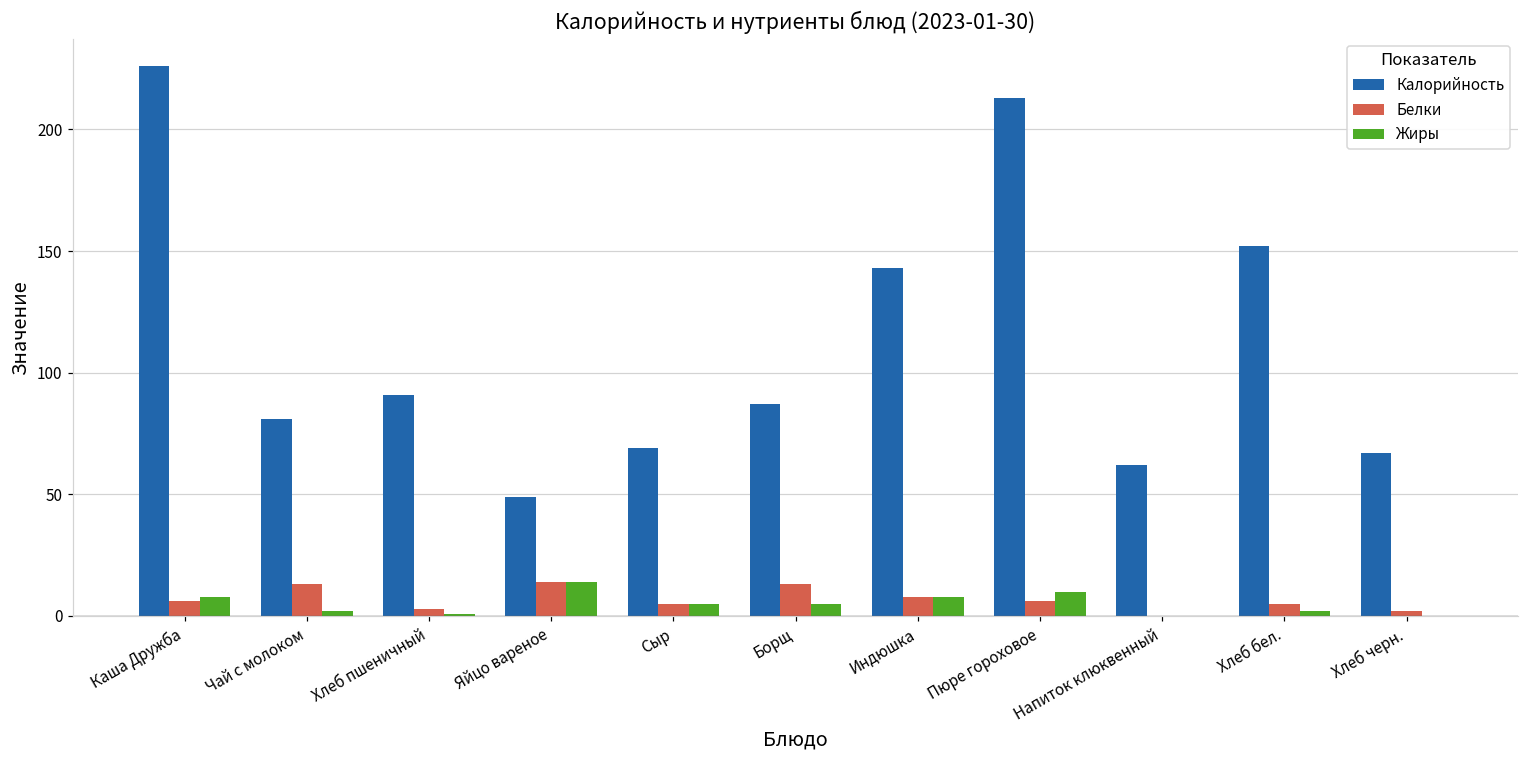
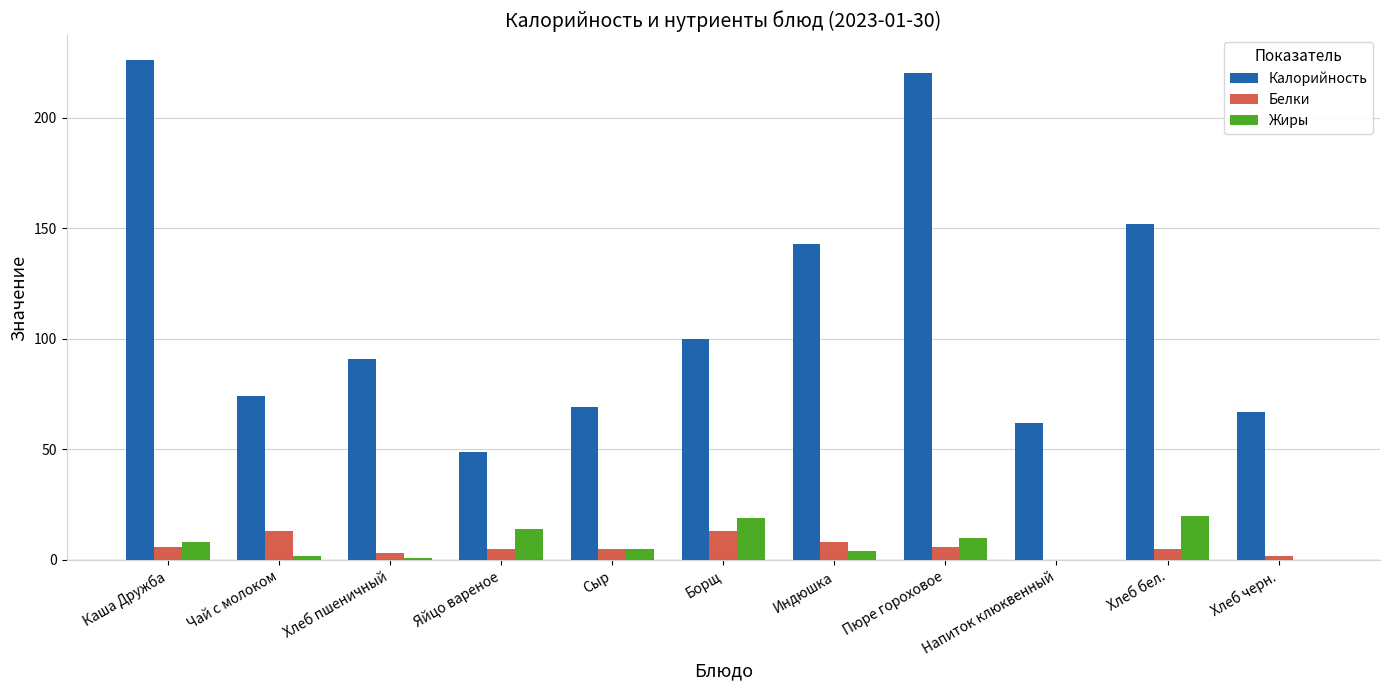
  {
    "Калорийность": {
      "Каша Дружба": 226,
-     "Чай с молоком": 81,
+     "Чай с молоком": 74,
      "Хлеб пшеничный": 91,
      "Яйцо вареное": 49,
      "Сыр": 69,
-     "Борщ": 87,
+     "Борщ": 100,
      "Индюшка": 143,
-     "Пюре гороховое": 213,
+     "Пюре гороховое": 220,
      "Напиток клюквенный": 62,
      "Хлеб бел.": 152,
      "Хлеб черн.": 67
    },
    "Белки": {
      "Каша Дружба": 6,
      "Чай с молоком": 13,
      "Хлеб пшеничный": 3,
-     "Яйцо вареное": 14,
+     "Яйцо вареное": 5,
      "Сыр": 5,
      "Борщ": 13,
      "Индюшка": 8,
      "Пюре гороховое": 6,
      "Напиток клюквенный": 0,
      "Хлеб бел.": 5,
      "Хлеб черн.": 2
    },
    "Жиры": {
      "Каша Дружба": 8,
      "Чай с молоком": 2,
      "Яйцо вареное": 14,
      "Сыр": 5,
-     "Борщ": 5,
-     "Индюшка": 8,
+     "Борщ": 19,
+     "Индюшка": 4,
      "Пюре гороховое": 10,
      "Напиток клюквенный": 0,
-     "Хлеб бел.": 2,
+     "Хлеб бел.": 20,
      "Хлеб черн.": 0
    }
  }
